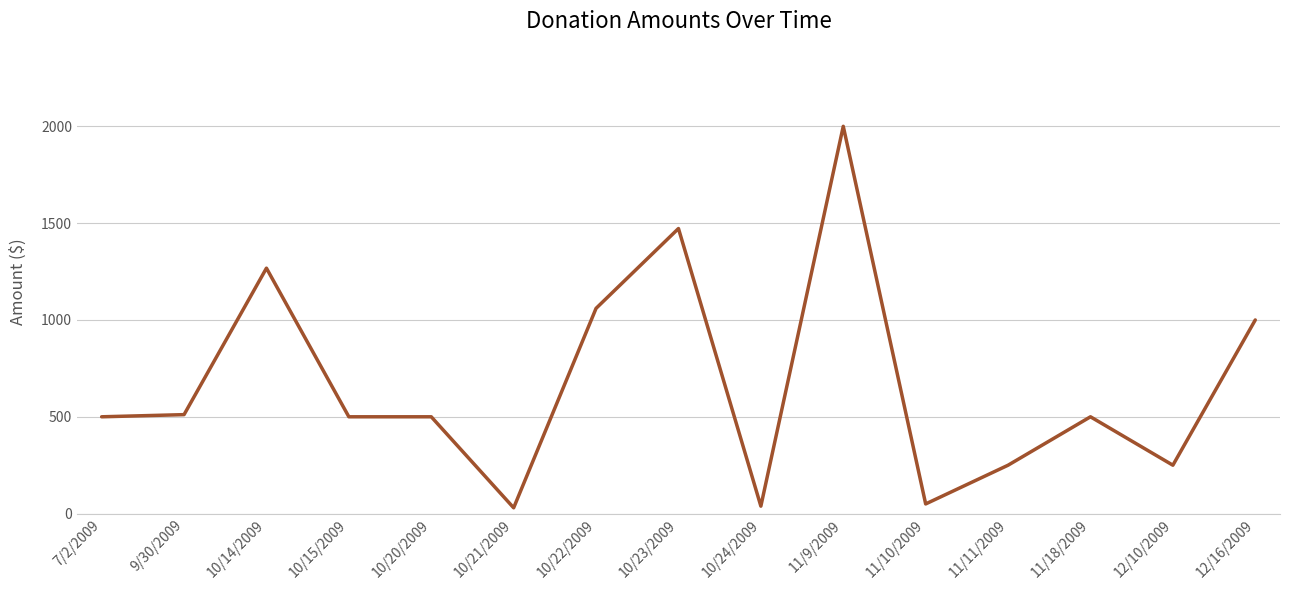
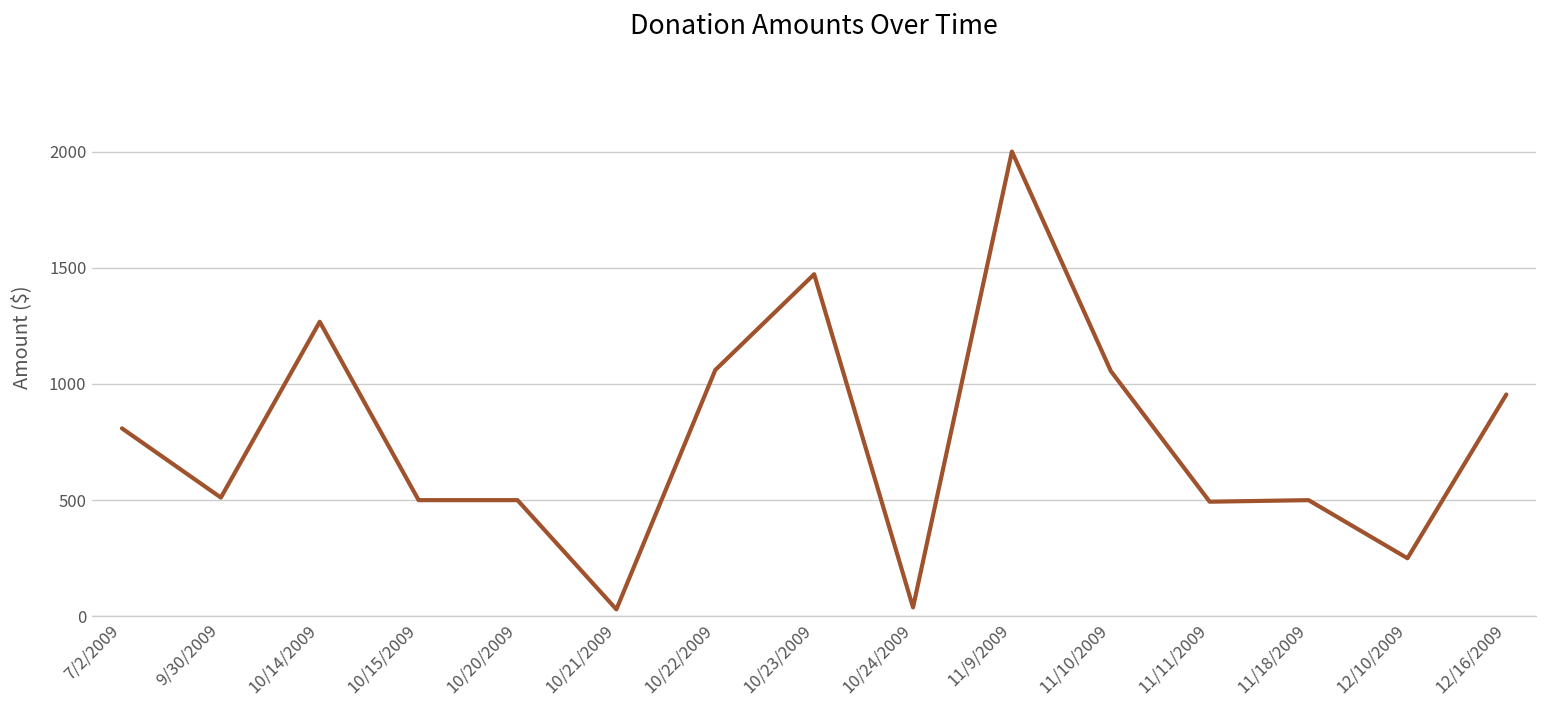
  {
-   "7/2/2009": 500,
+   "7/2/2009": 810,
    "9/30/2009": 510,
    "10/14/2009": 1270,
    "10/15/2009": 500,
    "10/20/2009": 500,
    "10/21/2009": 30,
    "10/22/2009": 1060,
    "10/23/2009": 1470,
    "10/24/2009": 40,
    "11/9/2009": 2000,
-   "11/10/2009": 50,
-   "11/11/2009": 250,
+   "11/10/2009": 1060,
+   "11/11/2009": 490,
    "11/18/2009": 500,
    "12/10/2009": 250,
-   "12/16/2009": 1000
+   "12/16/2009": 950
  }
